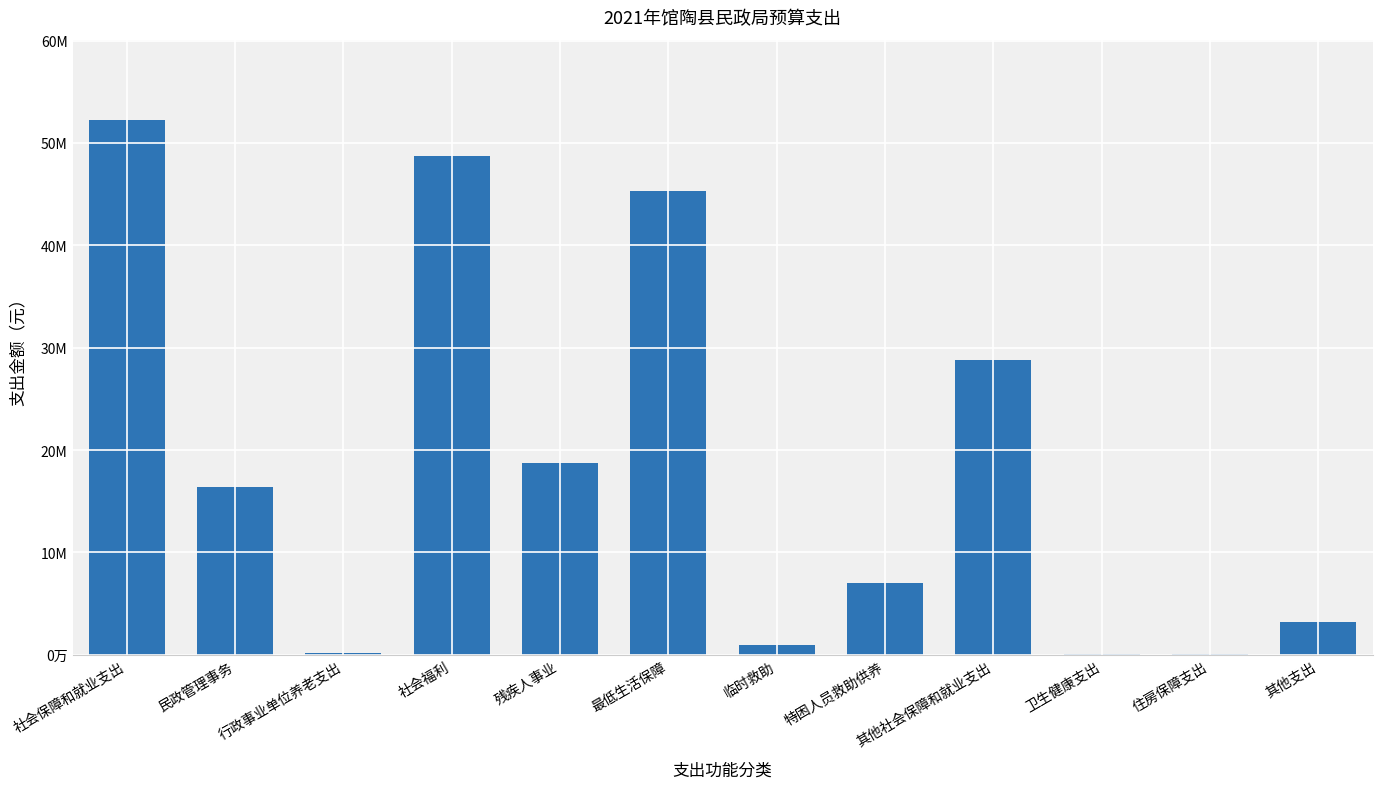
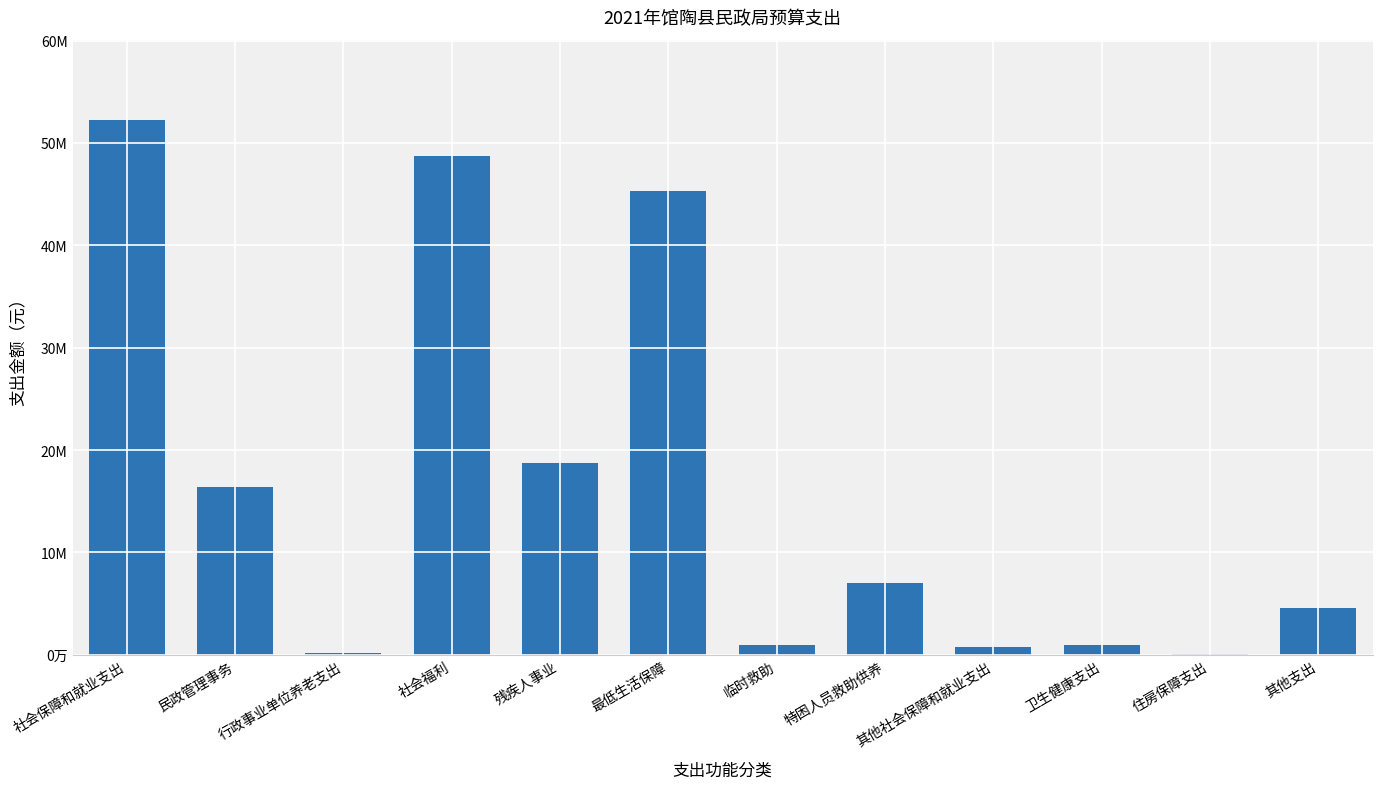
  {
    "社会保障和就业支出": 52200000,
    "民政管理事务": 16400000,
    "社会福利": 48700000,
    "残疾人事业": 18800000,
    "最低生活保障": 45300000,
    "临时救助": 1000000,
    "特困人员救助供养": 7000000,
-   "其他社会保障和就业支出": 28800000,
-   "卫生健康支出": 100000,
-   "其他支出": 3200000
+   "其他社会保障和就业支出": 700000,
+   "卫生健康支出": 900000,
+   "其他支出": 4600000
  }
